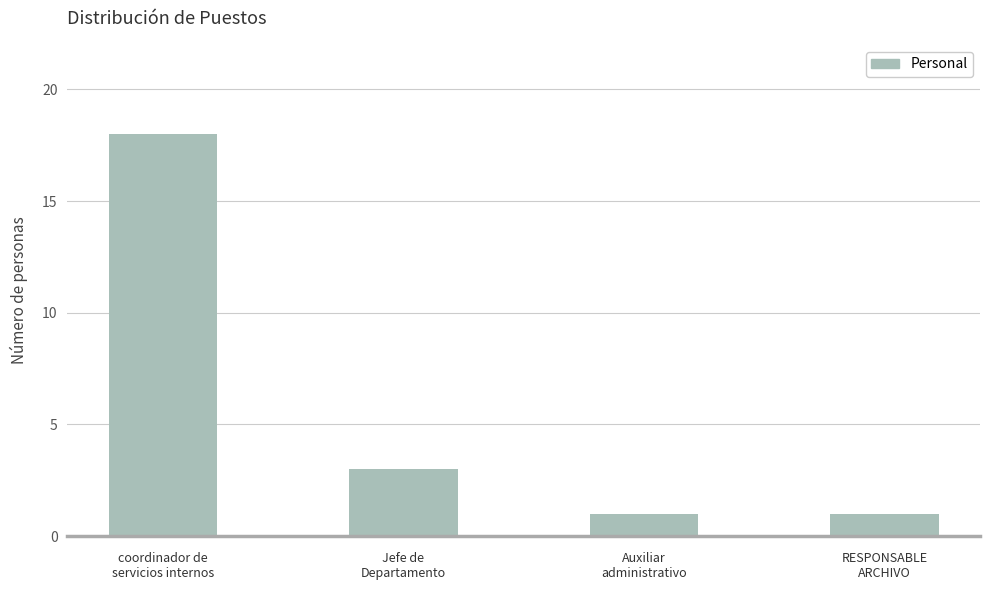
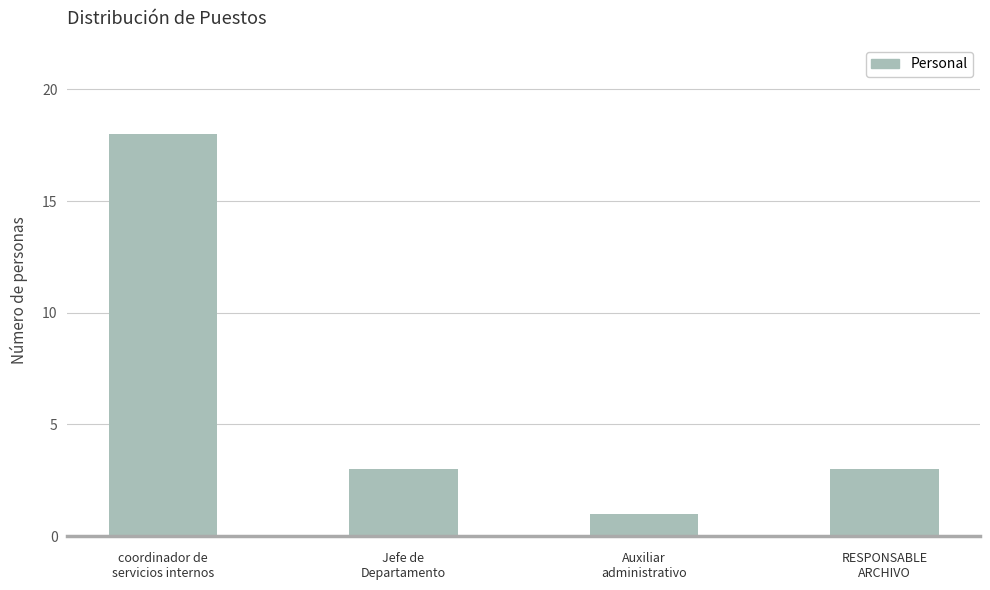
  {
    "coordinador de servicios internos": 18,
    "Jefe de Departamento": 3,
    "Auxiliar administrativo": 1,
-   "RESPONSABLE ARCHIVO": 1
+   "RESPONSABLE ARCHIVO": 3
  }
